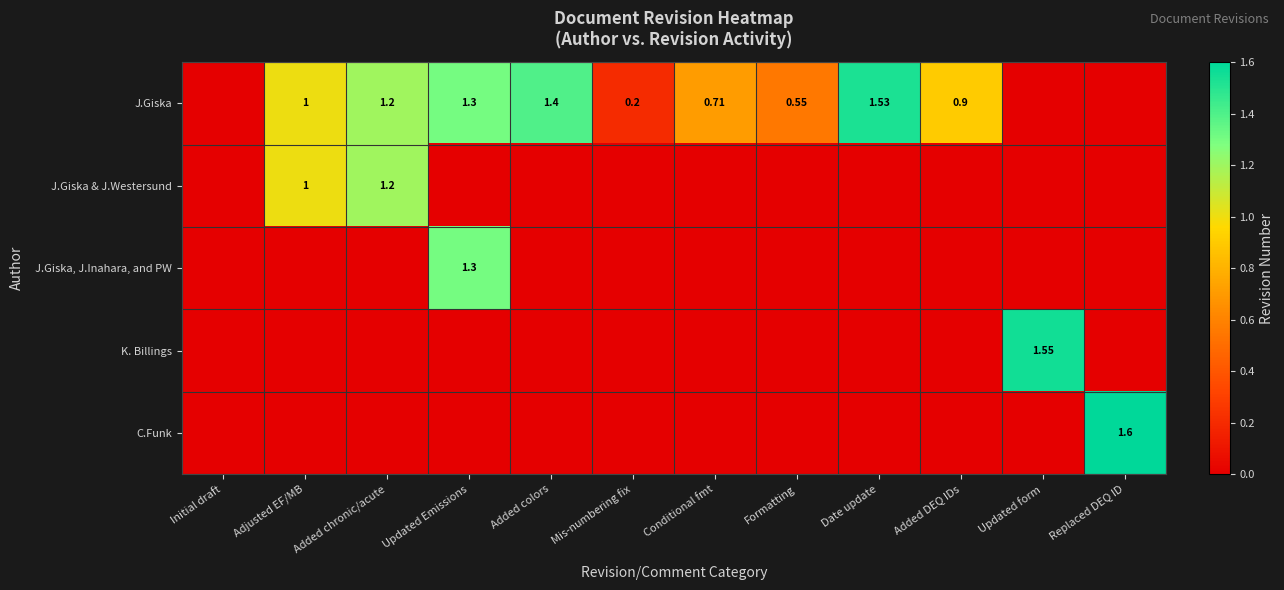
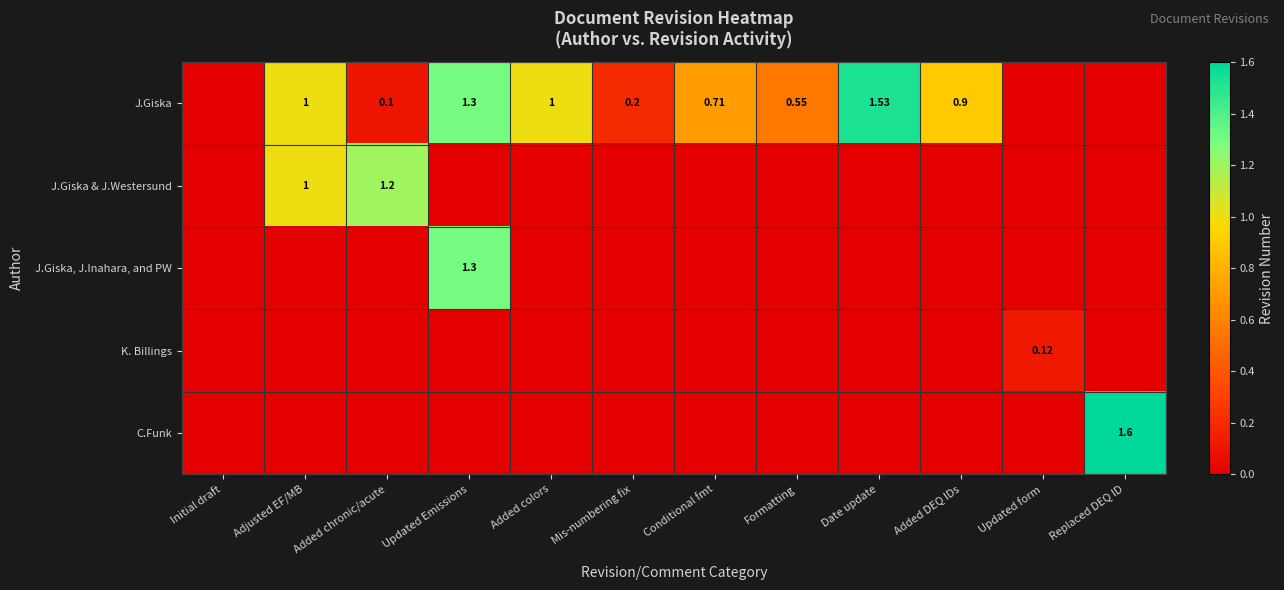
  {
    "J.Giska": {
      "Adjusted EF/MB": 1,
-     "Added chronic/acute": 1.2,
+     "Added chronic/acute": 0.1,
      "Updated Emissions": 1.3,
-     "Added colors": 1.4,
+     "Added colors": 1,
      "Mis-numbering fix": 0.2,
      "Conditional fmt": 0.71,
      "Formatting": 0.55,
      "Date update": 1.53,
      "Added DEQ IDs": 0.9
    },
    "J.Giska & J.Westersund": {
      "Adjusted EF/MB": 1,
      "Added chronic/acute": 1.2
    },
    "J.Giska, J.Inahara, and PW": {
      "Updated Emissions": 1.3
    },
    "K. Billings": {
-     "Updated form": 1.55
+     "Updated form": 0.12
    },
    "C.Funk": {
      "Replaced DEQ ID": 1.6
    }
  }
